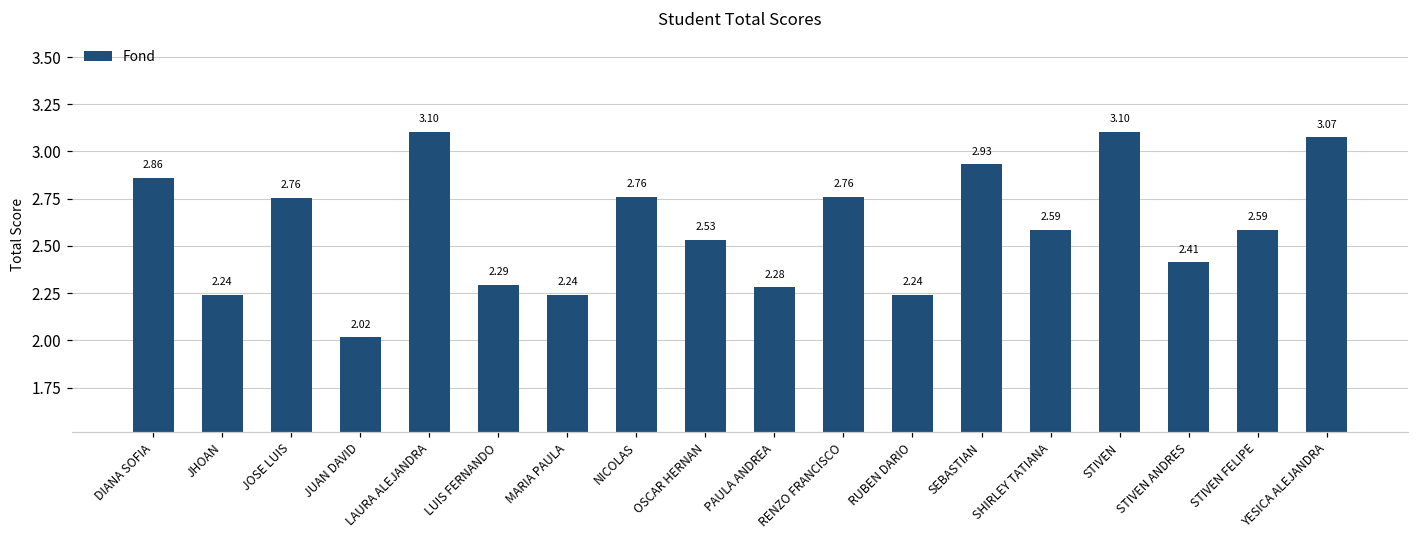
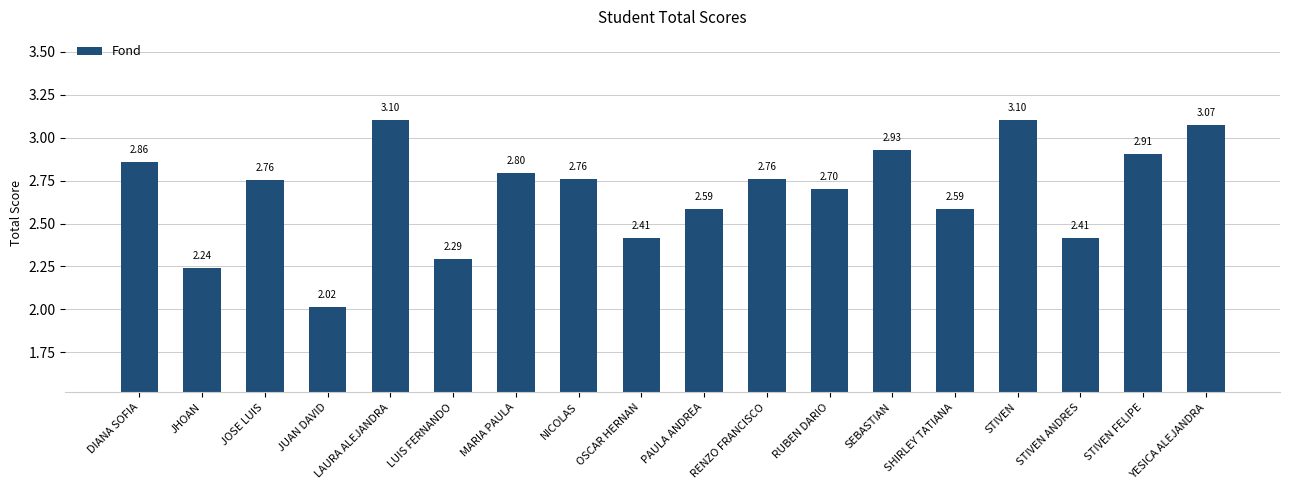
  {
    "DIANA SOFIA": 2.86,
    "JHOAN": 2.24,
    "JOSE LUIS": 2.76,
    "JUAN DAVID": 2.02,
    "LAURA ALEJANDRA": 3.10,
    "LUIS FERNANDO": 2.29,
-   "MARIA PAULA": 2.24,
+   "MARIA PAULA": 2.80,
    "NICOLAS": 2.76,
-   "OSCAR HERNAN": 2.53,
-   "PAULA ANDREA": 2.28,
+   "OSCAR HERNAN": 2.41,
+   "PAULA ANDREA": 2.59,
    "RENZO FRANCISCO": 2.76,
-   "RUBEN DARIO": 2.24,
+   "RUBEN DARIO": 2.70,
    "SEBASTIAN": 2.93,
    "SHIRLEY TATIANA": 2.59,
    "STIVEN": 3.10,
    "STIVEN ANDRES": 2.41,
-   "STIVEN FELIPE": 2.59,
+   "STIVEN FELIPE": 2.91,
    "YESICA ALEJANDRA": 3.07
  }
